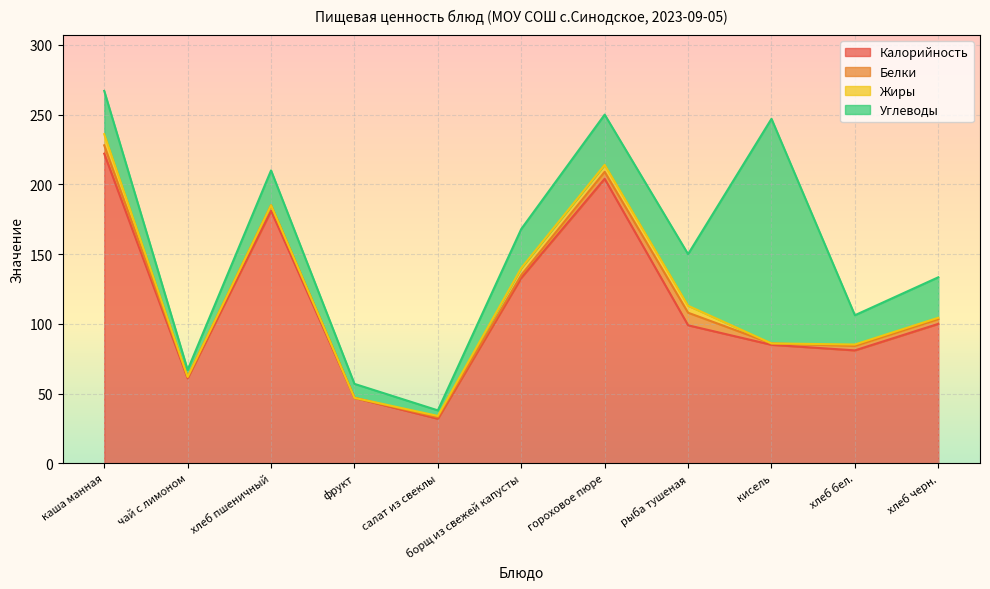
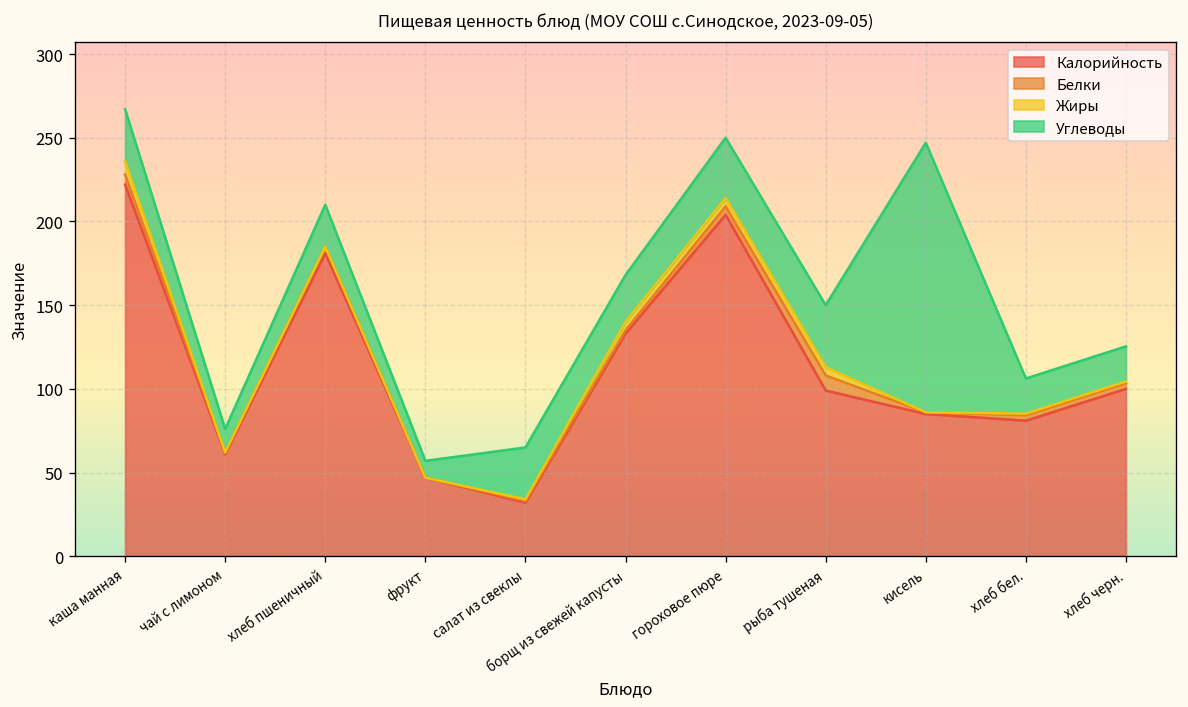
  {
    "Жиры": {
      "каша манная": 8,
      "борщ из свежей капусты": 5,
      "гороховое пюре": 5,
      "рыба тушеная": 5
    },
    "Углеводы": {
      "каша манная": 31,
-     "чай с лимоном": 5,
+     "чай с лимоном": 14,
      "хлеб пшеничный": 25,
      "фрукт": 10,
-     "салат из свеклы": 4,
+     "салат из свеклы": 31,
      "борщ из свежей капусты": 28,
      "гороховое пюре": 36,
      "рыба тушеная": 37,
      "кисель": 161,
      "хлеб бел.": 21,
-     "хлеб черн.": 29
+     "хлеб черн.": 21
    }
  }
